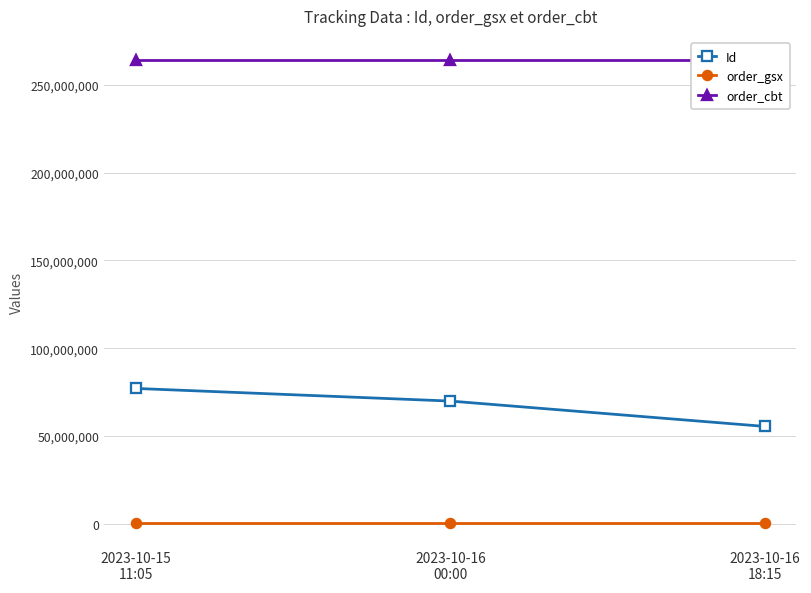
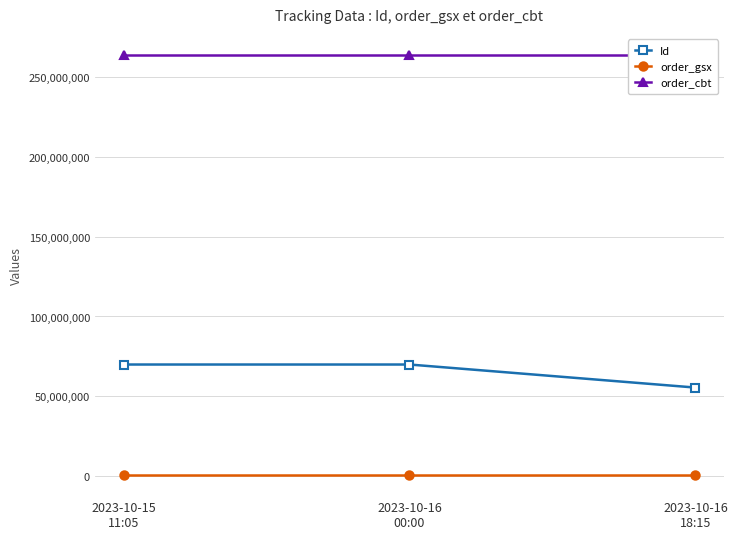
  {
    "Id": {
-     "2023-10-15 11:05": "77,000,000",
+     "2023-10-15 11:05": "70,000,000",
      "2023-10-16 00:00": "70,000,000",
      "2023-10-16 18:15": "55,000,000"
    },
    "order_gsx": {
      "2023-10-15 11:05": "1,000,000",
      "2023-10-16 00:00": "1,000,000",
      "2023-10-16 18:15": "1,000,000"
    },
    "order_cbt": {
      "2023-10-15 11:05": "264,000,000",
      "2023-10-16 00:00": "264,000,000"
    }
  }
